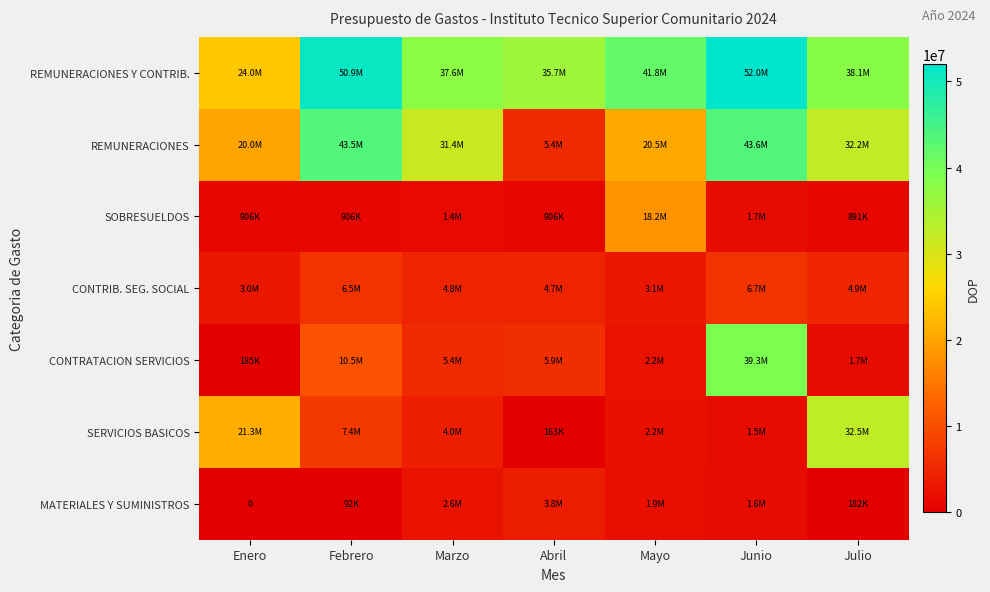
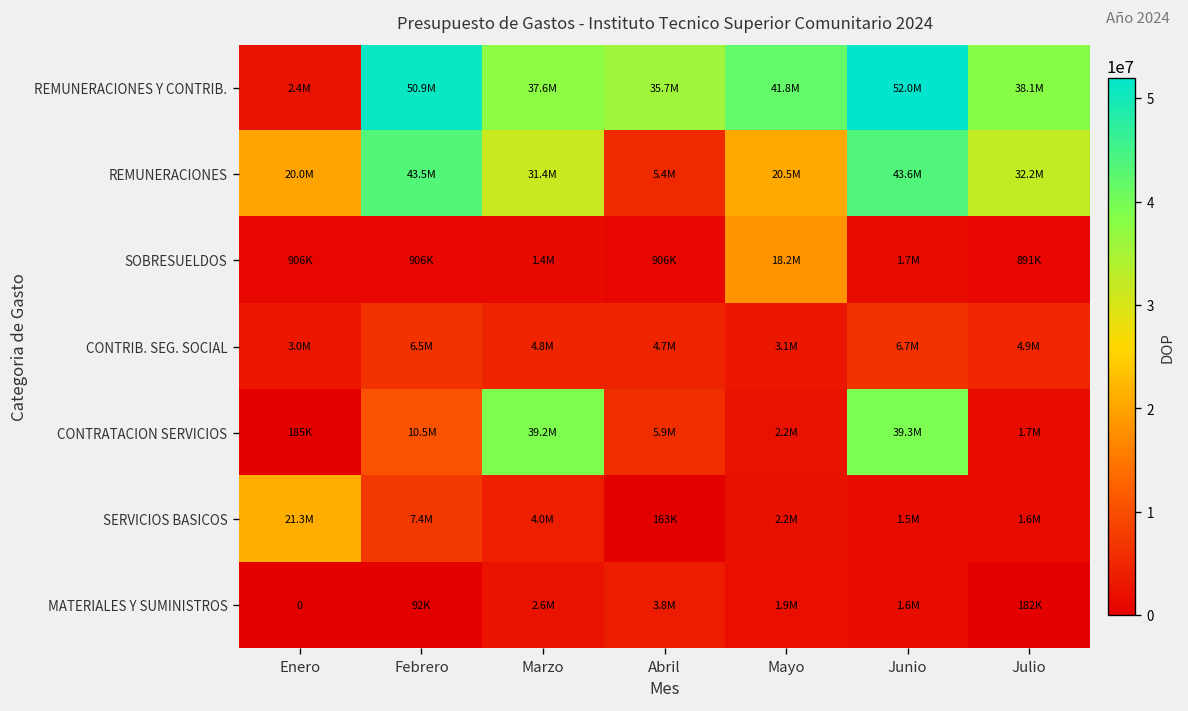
  {
    "REMUNERACIONES Y CONTRIB.": {
-     "Enero": "24.0M",
+     "Enero": "2.4M",
      "Febrero": "50.9M",
      "Marzo": "37.6M",
      "Abril": "35.7M",
      "Mayo": "41.8M",
      "Junio": "52.0M",
      "Julio": "38.1M"
    },
    "REMUNERACIONES": {
      "Enero": "20.0M",
      "Febrero": "43.5M",
      "Marzo": "31.4M",
      "Abril": "5.4M",
      "Mayo": "20.5M",
      "Junio": "43.6M",
      "Julio": "32.2M"
    },
    "SOBRESUELDOS": {
      "Enero": "906K",
      "Febrero": "906K",
      "Marzo": "1.4M",
      "Abril": "906K",
      "Mayo": "18.2M",
      "Junio": "1.7M",
      "Julio": "891K"
    },
    "CONTRIB. SEG. SOCIAL": {
      "Enero": "3.0M",
      "Febrero": "6.5M",
      "Marzo": "4.8M",
      "Abril": "4.7M",
      "Mayo": "3.1M",
      "Junio": "6.7M",
      "Julio": "4.9M"
    },
    "CONTRATACION SERVICIOS": {
      "Enero": "185K",
      "Febrero": "10.5M",
-     "Marzo": "5.4M",
+     "Marzo": "39.2M",
      "Abril": "5.9M",
      "Mayo": "2.2M",
      "Junio": "39.3M",
      "Julio": "1.7M"
    },
    "SERVICIOS BASICOS": {
      "Enero": "21.3M",
      "Febrero": "7.4M",
      "Marzo": "4.0M",
      "Abril": "163K",
      "Mayo": "2.2M",
      "Junio": "1.5M",
-     "Julio": "32.5M"
+     "Julio": "1.6M"
    },
    "MATERIALES Y SUMINISTROS": {
      "Enero": "0",
      "Febrero": "92K",
      "Marzo": "2.6M",
      "Abril": "3.8M",
      "Mayo": "1.9M",
      "Junio": "1.6M",
      "Julio": "182K"
    }
  }
